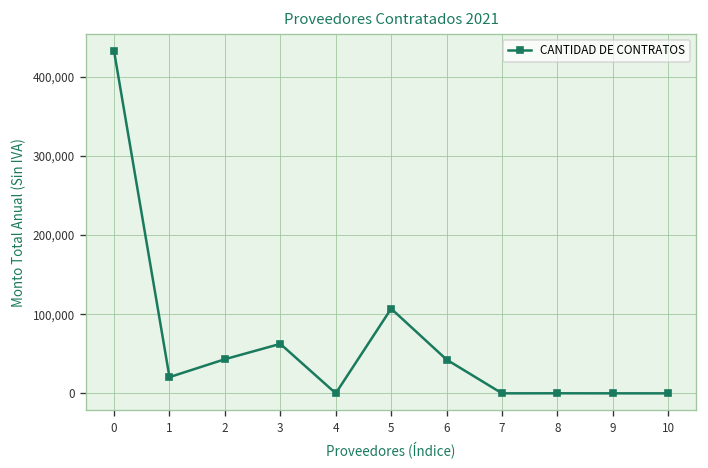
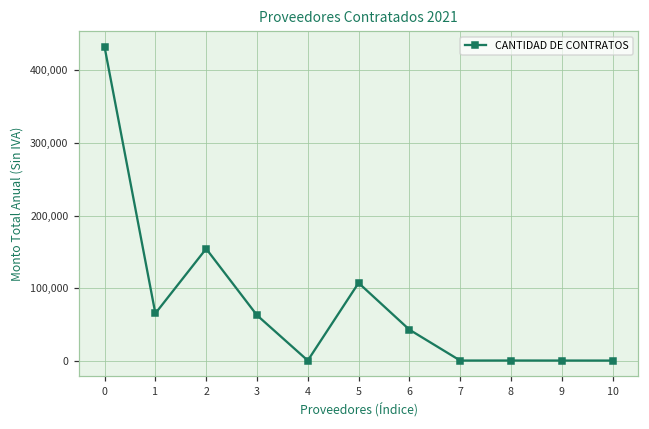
  {
    "0": "430,000",
-   "1": "20,000",
-   "2": "40,000",
+   "1": "70,000",
+   "2": "150,000",
    "3": "60,000",
    "4": "0",
    "5": "110,000",
    "6": "40,000",
    "7": "0",
    "8": "0",
    "9": "0",
    "10": "0"
  }
